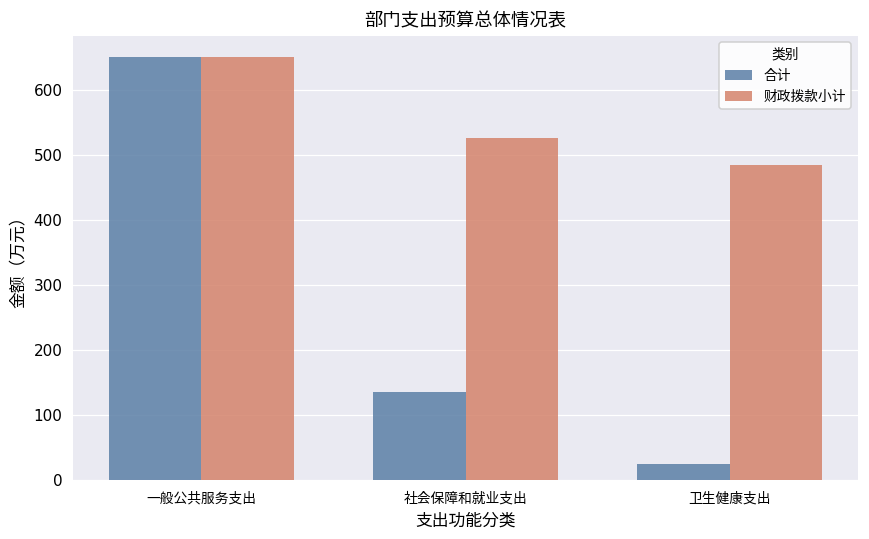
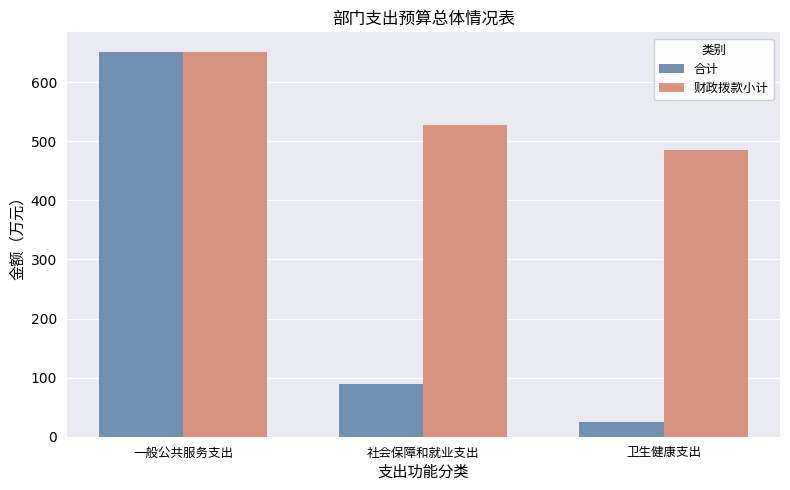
  {
    "合计": {
      "一般公共服务支出": 650,
-     "社会保障和就业支出": 140,
+     "社会保障和就业支出": 90,
      "卫生健康支出": 30
    },
    "财政拨款小计": {
      "一般公共服务支出": 650,
      "社会保障和就业支出": 530,
      "卫生健康支出": 490
    }
  }
